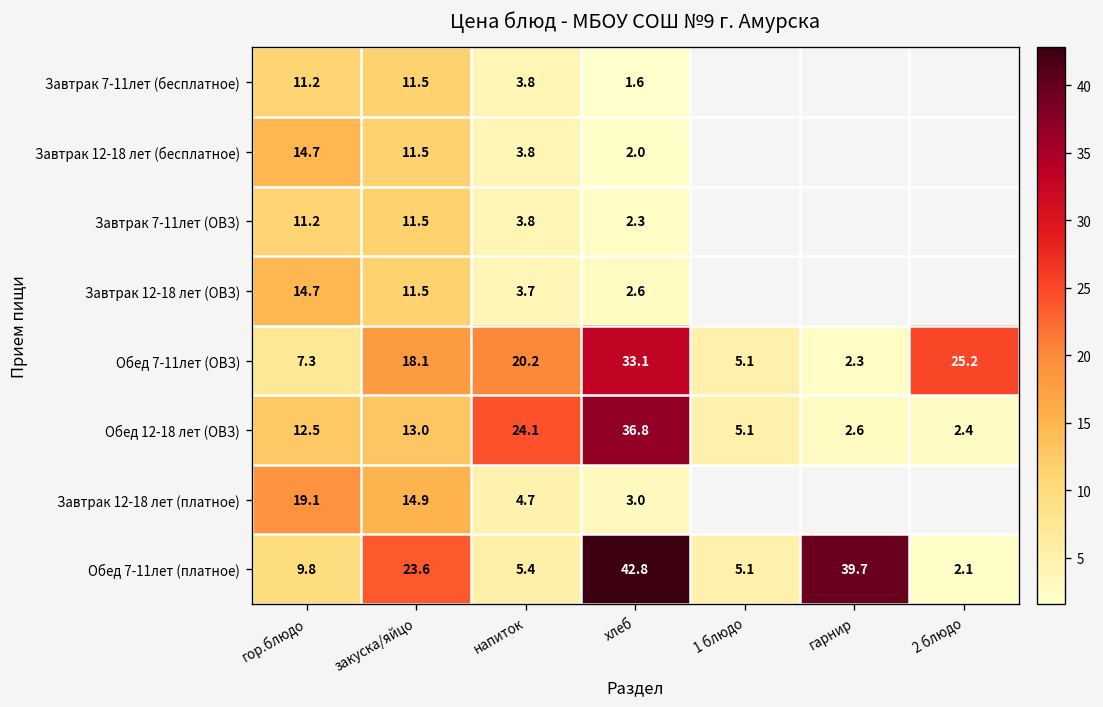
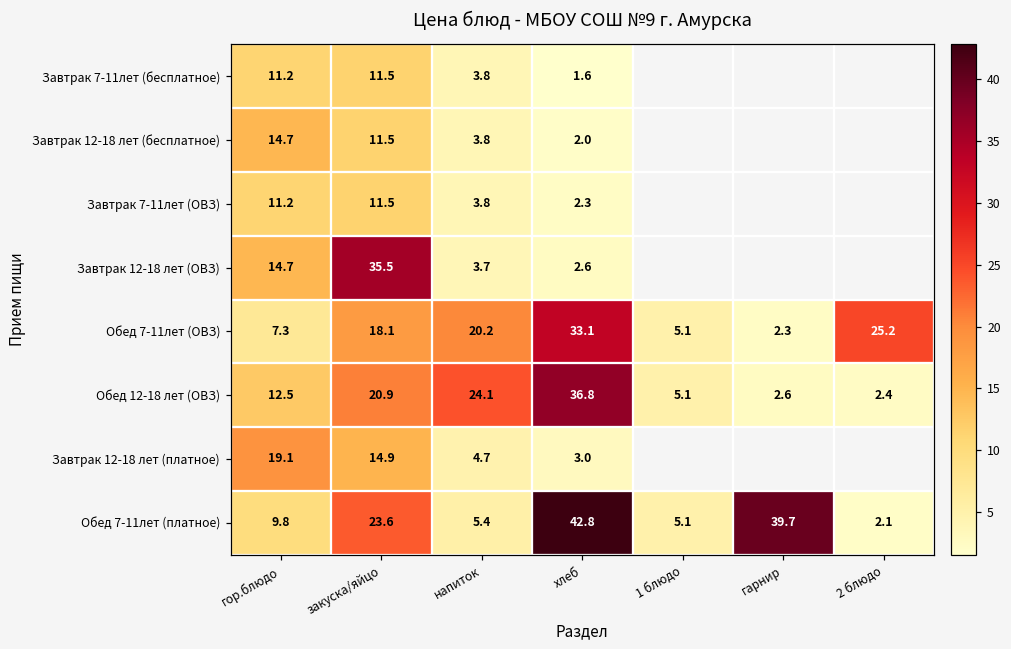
  {
    "Завтрак 7-11лет (бесплатное)": {
      "гор.блюдо": 11.2,
      "закуска/яйцо": 11.5,
      "напиток": 3.8,
      "хлеб": 1.6
    },
    "Завтрак 12-18 лет (бесплатное)": {
      "гор.блюдо": 14.7,
      "закуска/яйцо": 11.5,
      "напиток": 3.8,
      "хлеб": 2.0
    },
    "Завтрак 7-11лет (ОВЗ)": {
      "гор.блюдо": 11.2,
      "закуска/яйцо": 11.5,
      "напиток": 3.8,
      "хлеб": 2.3
    },
    "Завтрак 12-18 лет (ОВЗ)": {
      "гор.блюдо": 14.7,
-     "закуска/яйцо": 11.5,
+     "закуска/яйцо": 35.5,
      "напиток": 3.7,
      "хлеб": 2.6
    },
    "Обед 7-11лет (ОВЗ)": {
      "гор.блюдо": 7.3,
      "закуска/яйцо": 18.1,
      "напиток": 20.2,
      "хлеб": 33.1,
      "1 блюдо": 5.1,
      "гарнир": 2.3,
      "2 блюдо": 25.2
    },
    "Обед 12-18 лет (ОВЗ)": {
      "гор.блюдо": 12.5,
-     "закуска/яйцо": 13.0,
+     "закуска/яйцо": 20.9,
      "напиток": 24.1,
      "хлеб": 36.8,
      "1 блюдо": 5.1,
      "гарнир": 2.6,
      "2 блюдо": 2.4
    },
    "Завтрак 12-18 лет (платное)": {
      "гор.блюдо": 19.1,
      "закуска/яйцо": 14.9,
      "напиток": 4.7,
      "хлеб": 3.0
    },
    "Обед 7-11лет (платное)": {
      "гор.блюдо": 9.8,
      "закуска/яйцо": 23.6,
      "напиток": 5.4,
      "хлеб": 42.8,
      "1 блюдо": 5.1,
      "гарнир": 39.7,
      "2 блюдо": 2.1
    }
  }
